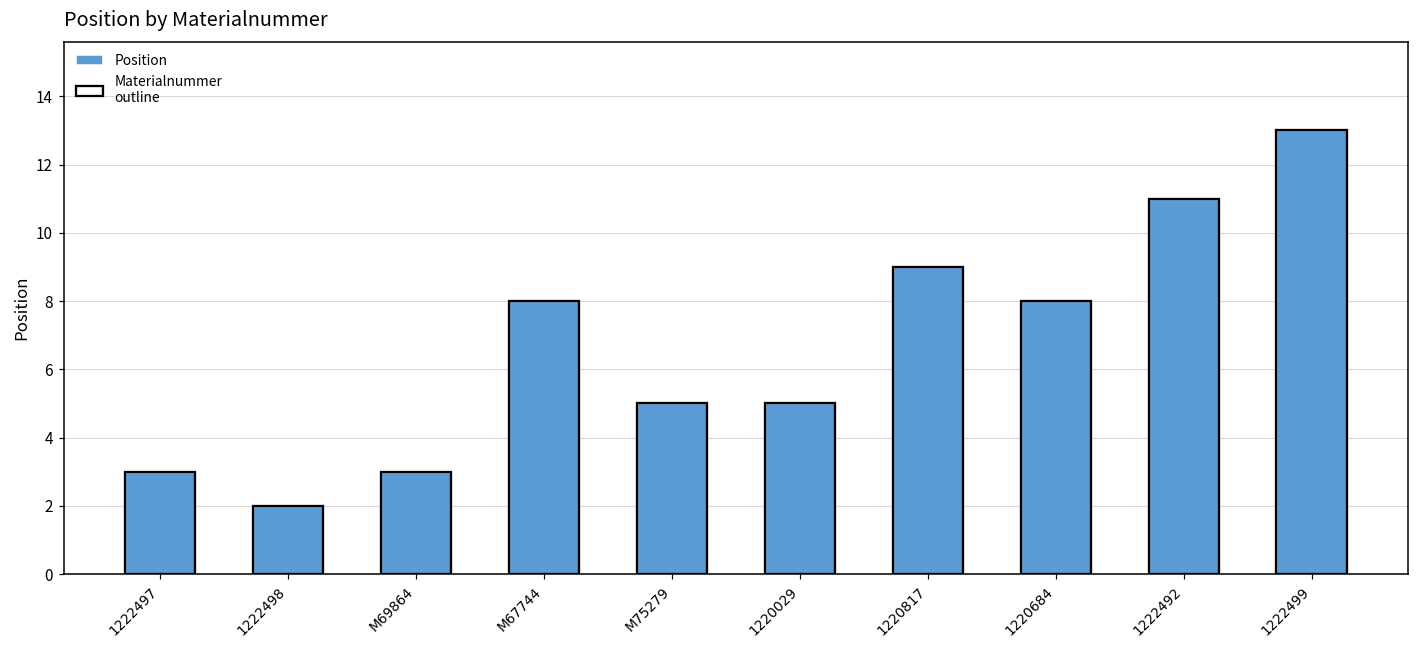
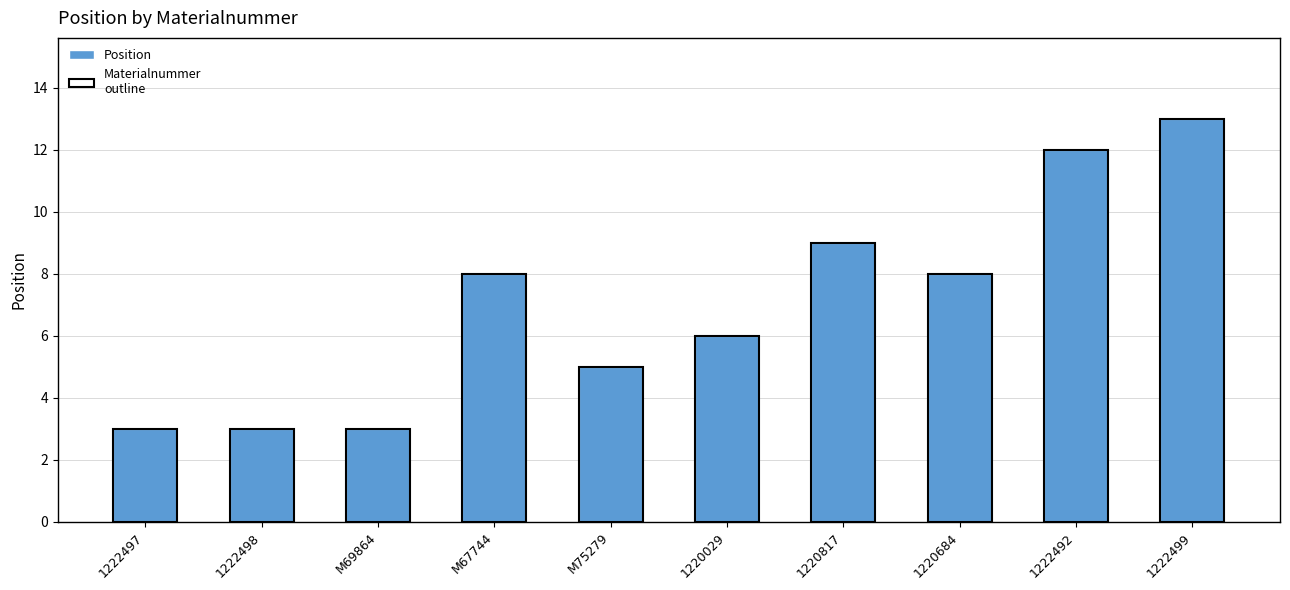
  {
    "1222497": 3,
-   "1222498": 2,
+   "1222498": 3,
    "M69864": 3,
    "M67744": 8,
    "M75279": 5,
-   "1220029": 5,
+   "1220029": 6,
    "1220817": 9,
    "1220684": 8,
-   "1222492": 11,
+   "1222492": 12,
    "1222499": 13
  }
